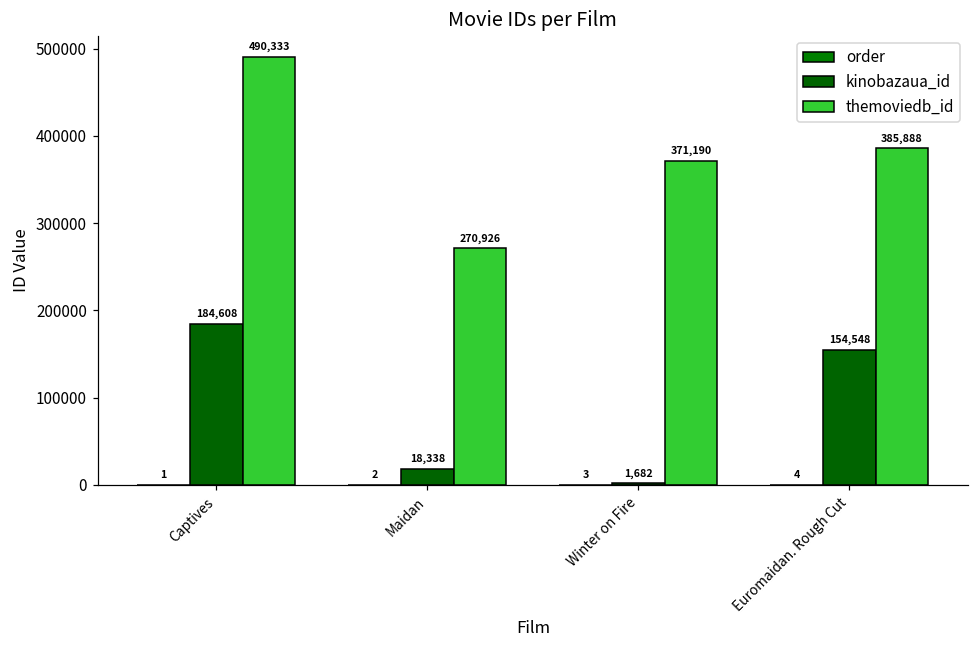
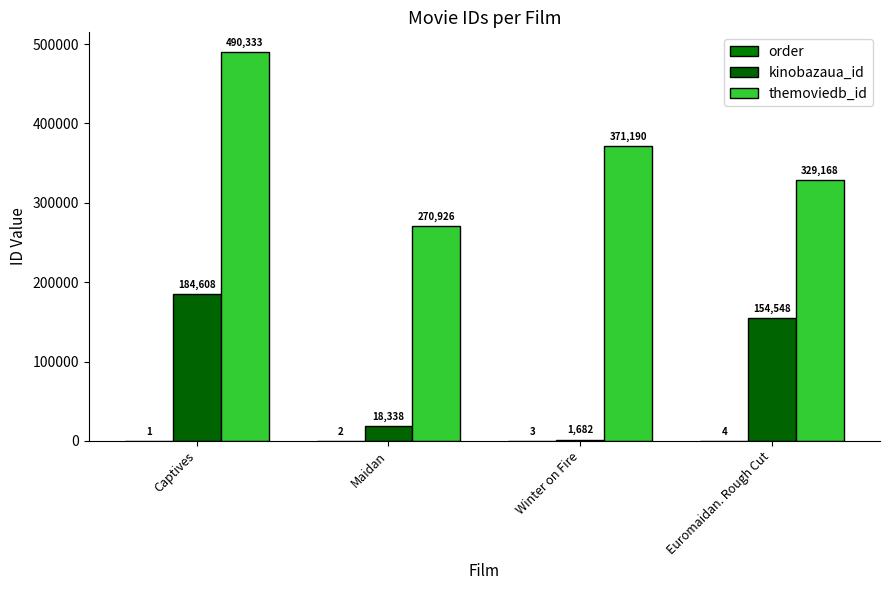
  {
    "themoviedb_id": {
      "Captives": "490,333",
      "Maidan": "270,926",
      "Winter on Fire": "371,190",
-     "Euromaidan. Rough Cut": "385,888"
+     "Euromaidan. Rough Cut": "329,168"
    }
  }
